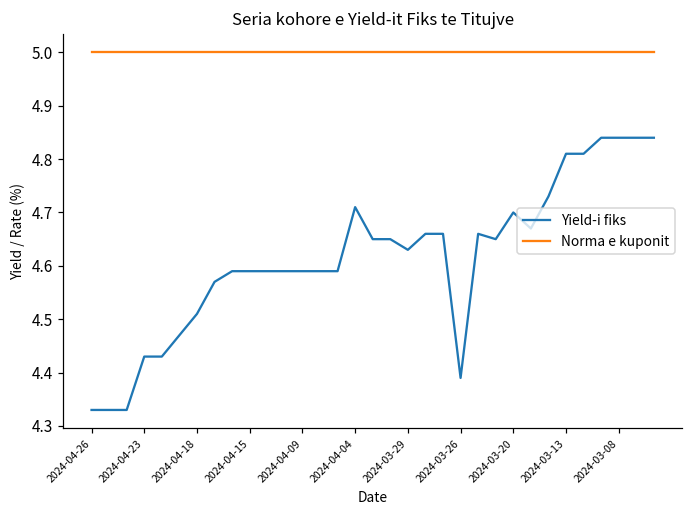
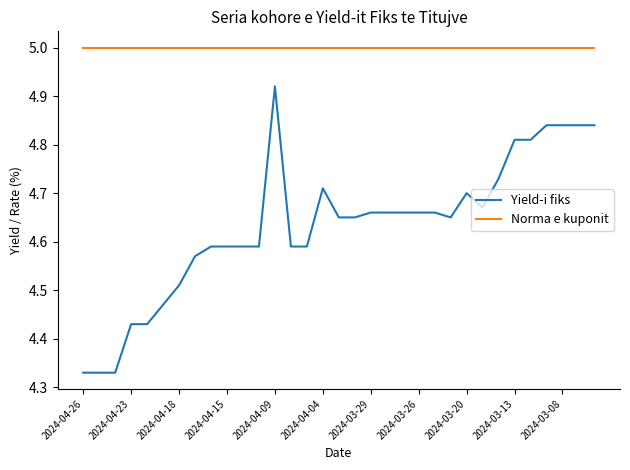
  {
    "Yield-i fiks": {
      "2024-04-26": 4.33,
      "2024-04-23": 4.43,
      "2024-04-18": 4.51,
      "2024-04-15": 4.59,
-     "2024-04-09": 4.59,
+     "2024-04-09": 4.92,
      "2024-04-04": 4.71,
-     "2024-03-29": 4.63,
-     "2024-03-26": 4.39,
+     "2024-03-29": 4.66,
+     "2024-03-26": 4.66,
      "2024-03-20": 4.70,
      "2024-03-13": 4.81,
      "2024-03-08": 4.84
    },
    "Norma e kuponit": {
      "2024-04-26": 5.00,
      "2024-04-23": 5.00,
      "2024-04-18": 5.00,
      "2024-04-15": 5.00,
      "2024-04-09": 5.00,
      "2024-04-04": 5.00,
      "2024-03-29": 5.00,
      "2024-03-26": 5.00,
      "2024-03-20": 5.00,
      "2024-03-13": 5.00,
      "2024-03-08": 5.00
    }
  }
